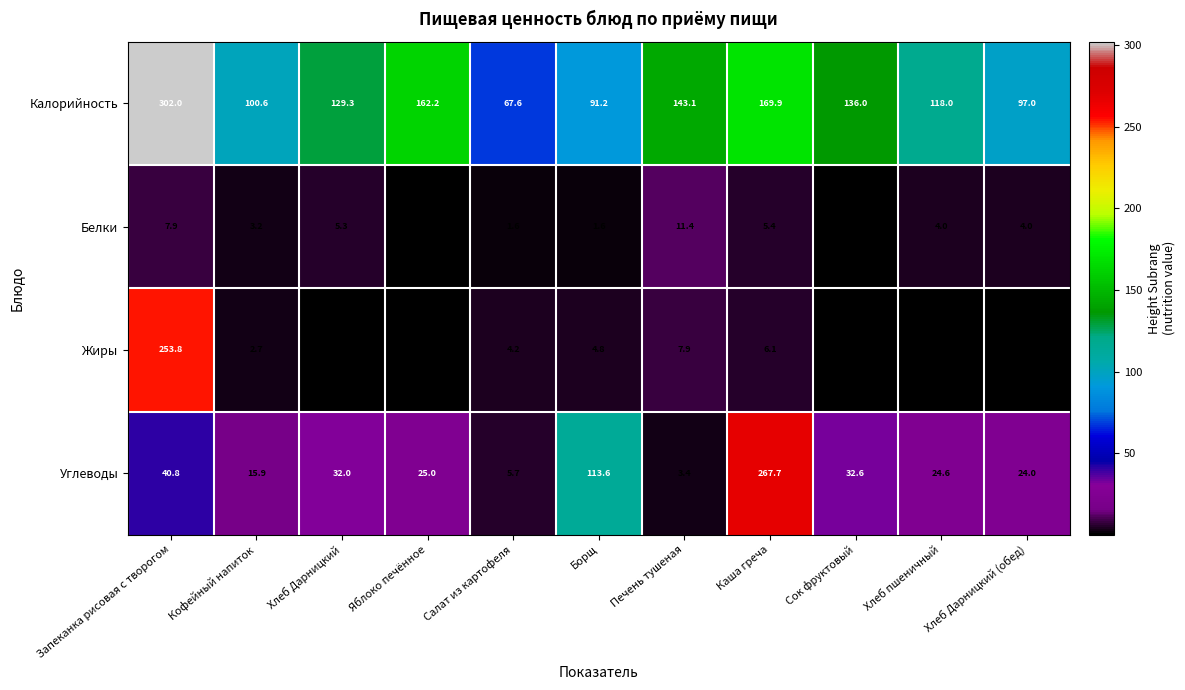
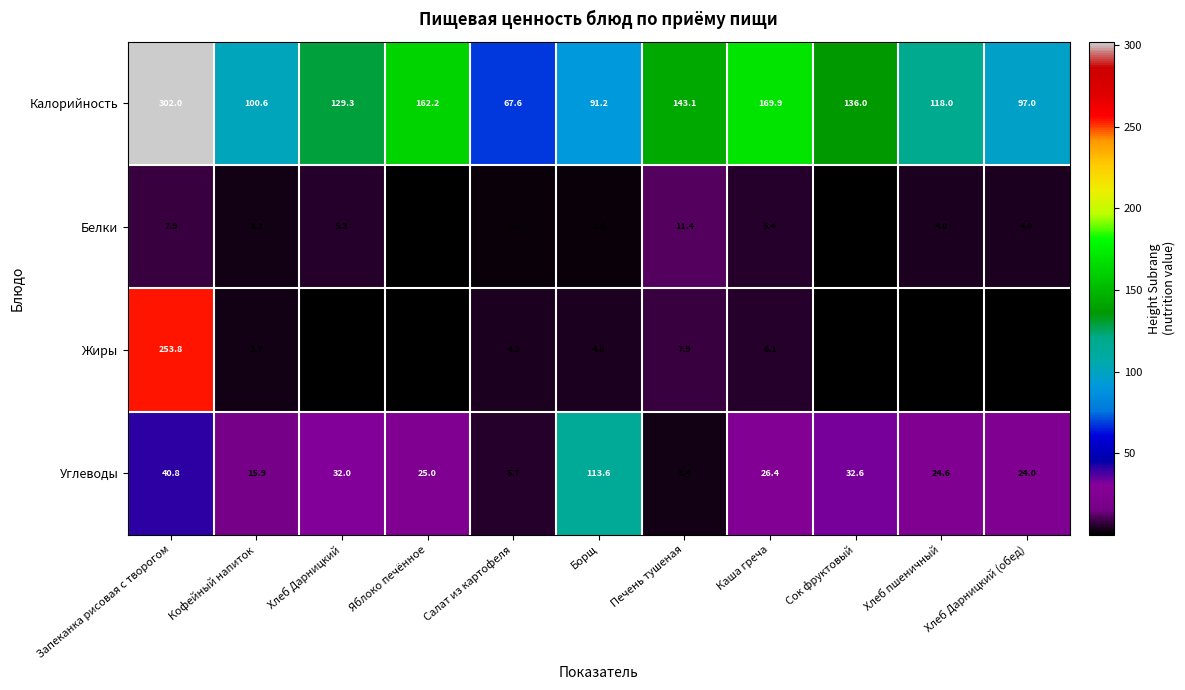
  {
    "Калорийность": {
      "Запеканка рисовая с творогом": 302.0,
      "Кофейный напиток": 100.6,
      "Хлеб Дарницкий": 129.3,
      "Яблоко печённое": 162.2,
      "Салат из картофеля": 67.6,
      "Борщ": 91.2,
      "Печень тушеная": 143.1,
      "Каша греча": 169.9,
      "Сок фруктовый": 136.0,
      "Хлеб пшеничный": 118.0,
      "Хлеб Дарницкий (обед)": 97.0
    },
    "Белки": {
      "Запеканка рисовая с творогом": 7.9,
      "Печень тушеная": 11.4
    },
    "Жиры": {
      "Запеканка рисовая с творогом": 253.8,
      "Печень тушеная": 7.9
    },
    "Углеводы": {
      "Запеканка рисовая с творогом": 40.8,
      "Кофейный напиток": 15.9,
      "Хлеб Дарницкий": 32.0,
      "Яблоко печённое": 25.0,
      "Борщ": 113.6,
-     "Каша греча": 267.7,
+     "Каша греча": 26.4,
      "Сок фруктовый": 32.6,
      "Хлеб пшеничный": 24.6,
      "Хлеб Дарницкий (обед)": 24.0
    }
  }
